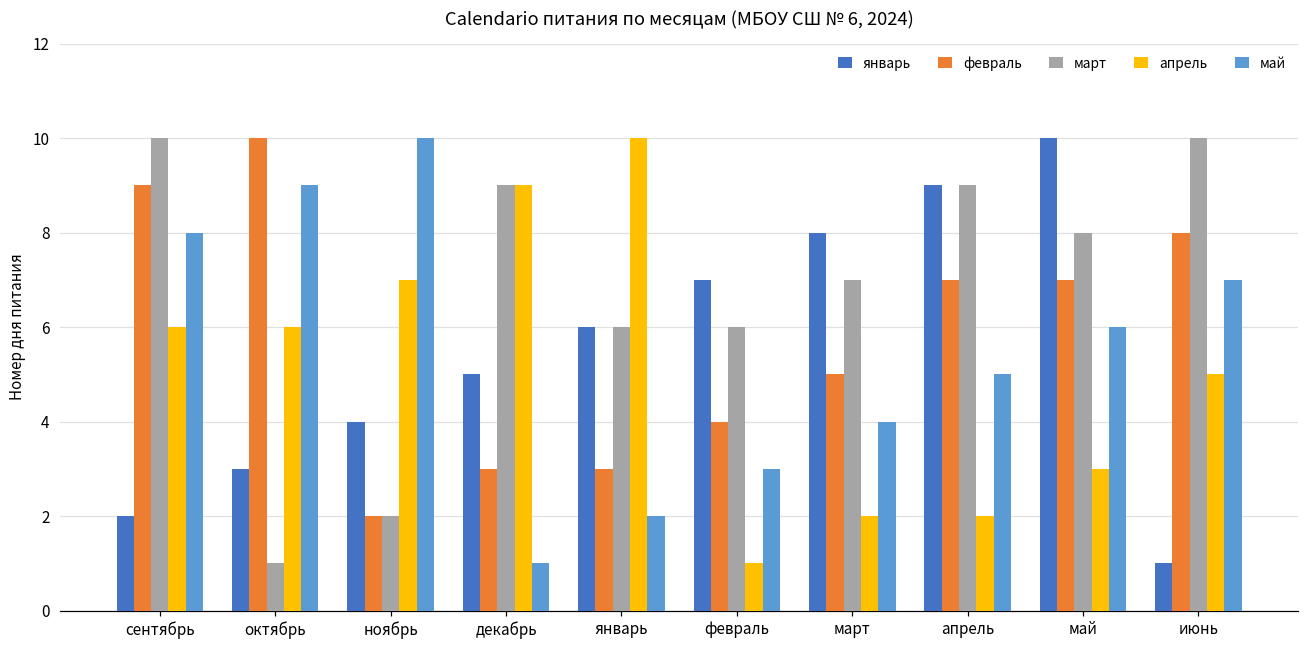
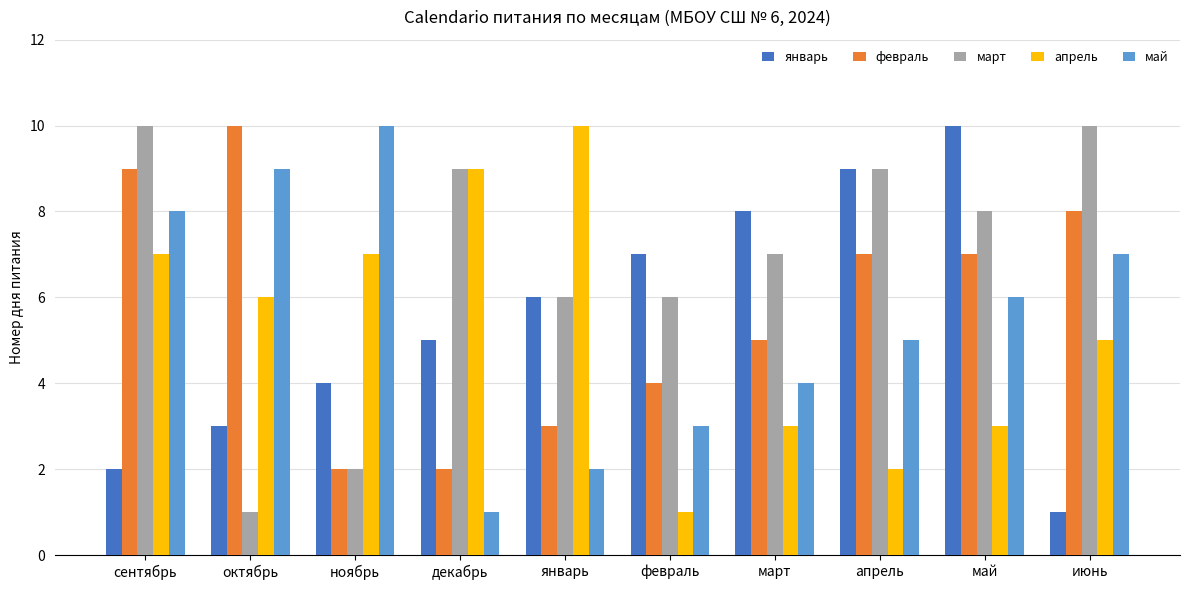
  {
    "февраль": {
      "сентябрь": 9,
      "октябрь": 10,
      "ноябрь": 2,
-     "декабрь": 3,
+     "декабрь": 2,
      "январь": 3,
      "февраль": 4,
      "март": 5,
      "апрель": 7,
      "май": 7,
      "июнь": 8
    },
    "март": {
      "сентябрь": 10,
      "октябрь": 1,
      "ноябрь": 2,
      "декабрь": 9,
      "январь": 6,
      "февраль": 6,
      "март": 7,
      "апрель": 9,
      "май": 8,
      "июнь": 10
    },
    "апрель": {
-     "сентябрь": 6,
+     "сентябрь": 7,
      "октябрь": 6,
      "ноябрь": 7,
      "декабрь": 9,
      "январь": 10,
      "февраль": 1,
-     "март": 2,
+     "март": 3,
      "апрель": 2,
      "май": 3,
      "июнь": 5
    }
  }
